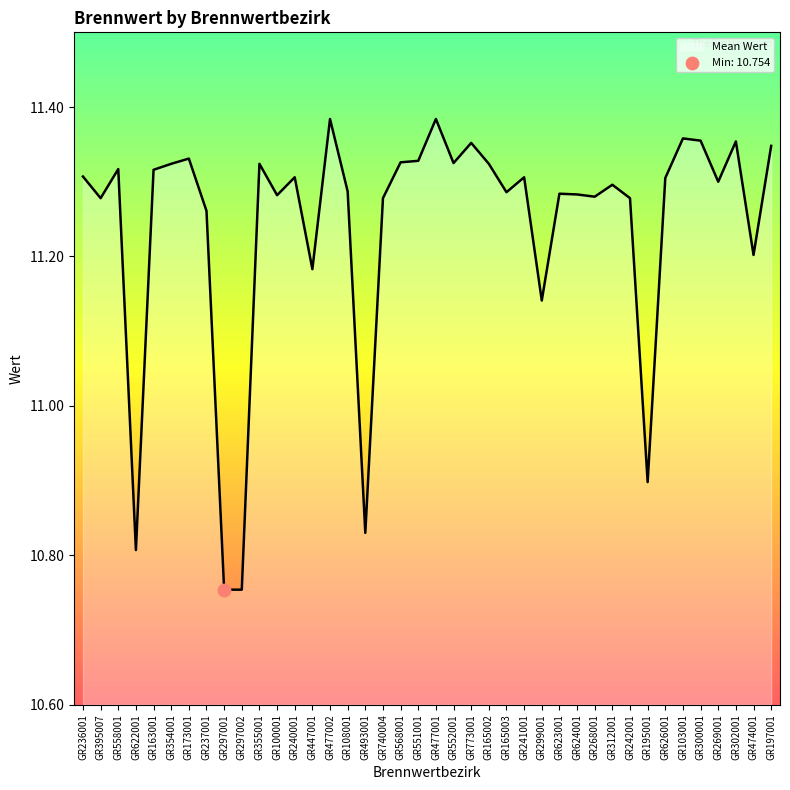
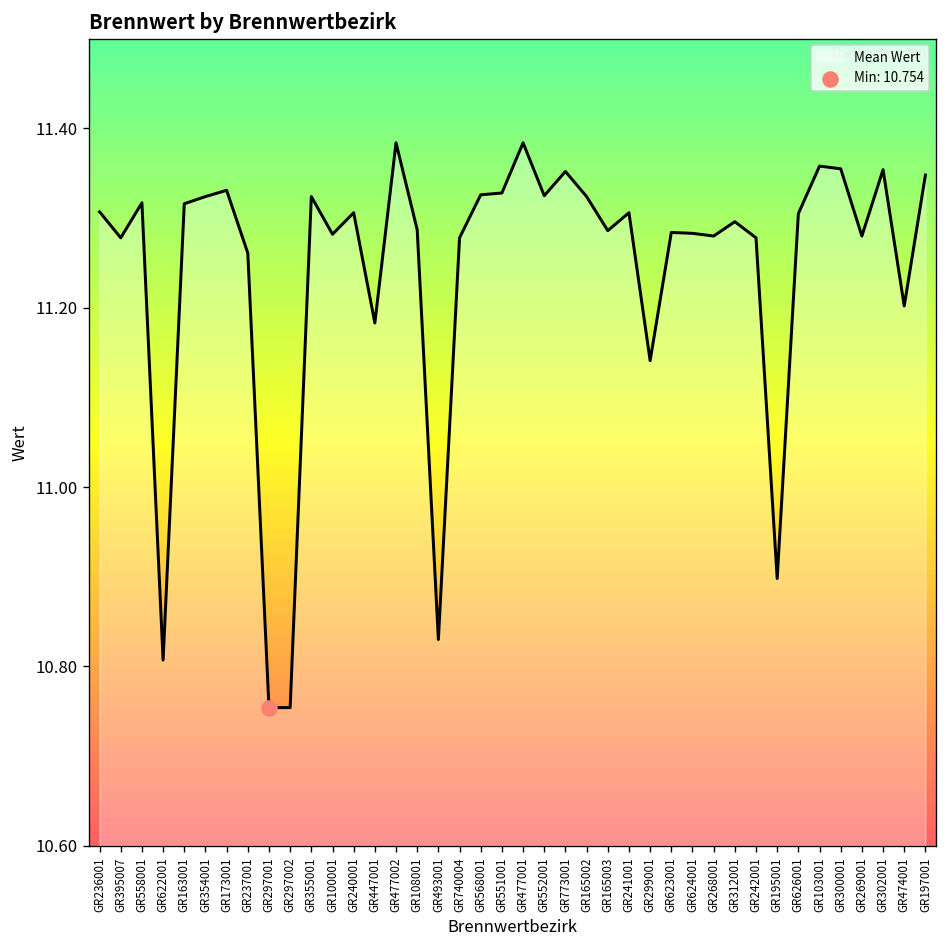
  {
    "Mean Wert": {
      "GR236001": 11.31,
      "GR395007": 11.28,
      "GR558001": 11.32,
      "GR622001": 10.81,
      "GR163001": 11.32,
      "GR354001": 11.32,
      "GR173001": 11.33,
      "GR237001": 11.26,
      "GR297002": 10.75,
      "GR355001": 11.32,
      "GR100001": 11.28,
      "GR240001": 11.31,
      "GR447001": 11.18,
      "GR477002": 11.38,
      "GR108001": 11.29,
      "GR493001": 10.83,
      "GR740004": 11.28,
      "GR568001": 11.33,
      "GR551001": 11.33,
      "GR477001": 11.38,
      "GR552001": 11.33,
      "GR773001": 11.35,
      "GR165002": 11.32,
      "GR165003": 11.29,
      "GR241001": 11.31,
      "GR299001": 11.14,
      "GR623001": 11.28,
      "GR624001": 11.28,
      "GR268001": 11.28,
      "GR312001": 11.30,
      "GR242001": 11.28,
      "GR195001": 10.90,
      "GR626001": 11.31,
      "GR103001": 11.36,
      "GR300001": 11.36,
-     "GR269001": 11.30,
+     "GR269001": 11.28,
      "GR302001": 11.35,
      "GR474001": 11.20,
      "GR197001": 11.35
    }
  }
